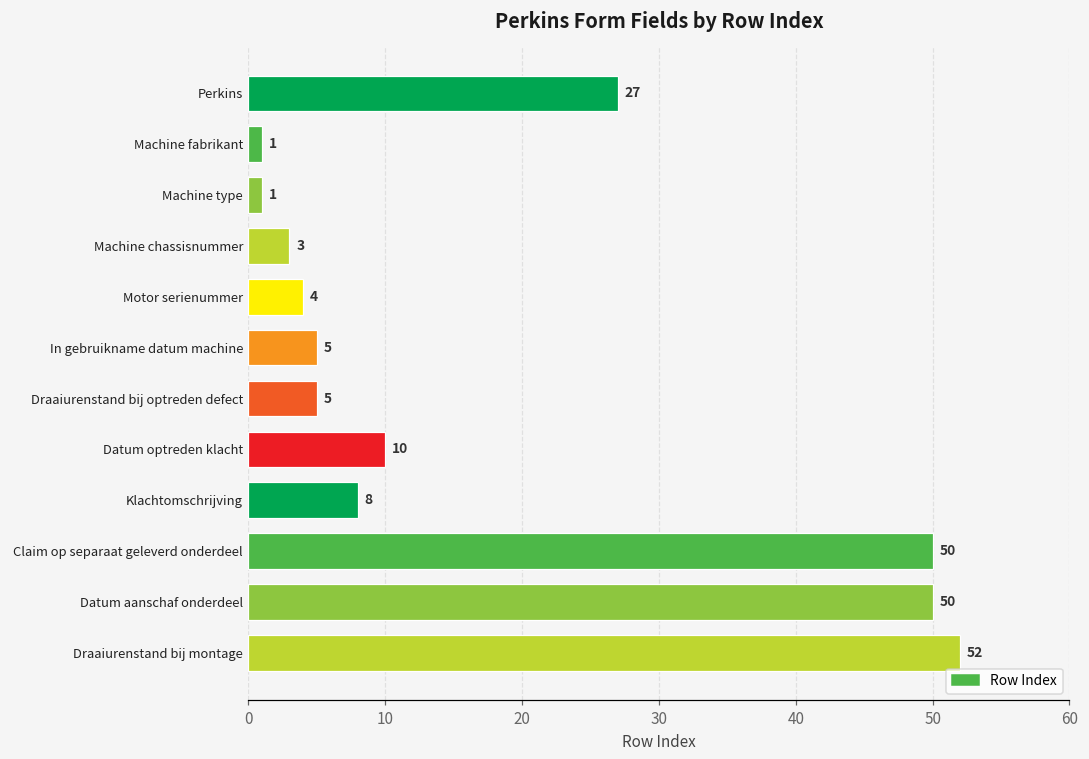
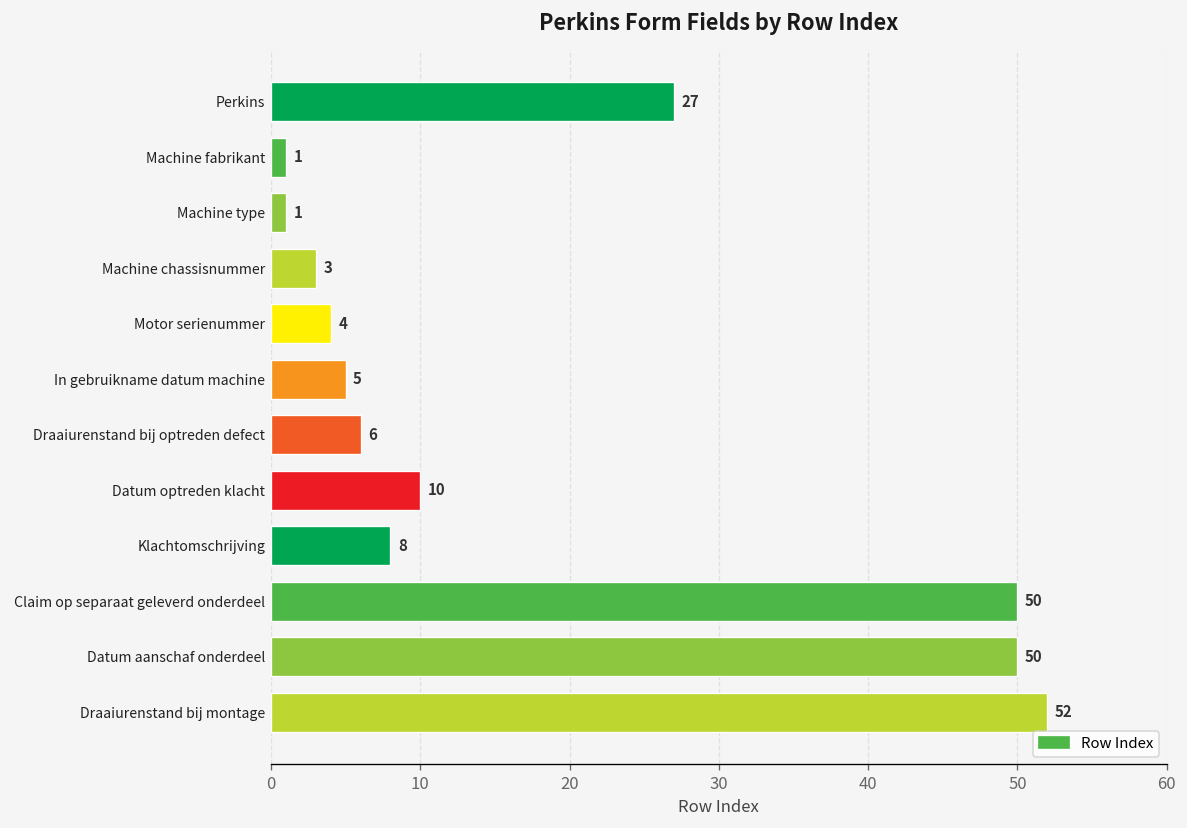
  {
    "Perkins": 27,
    "Machine fabrikant": 1,
    "Machine type": 1,
    "Machine chassisnummer": 3,
    "Motor serienummer": 4,
    "In gebruikname datum machine": 5,
-   "Draaiurenstand bij optreden defect": 5,
+   "Draaiurenstand bij optreden defect": 6,
    "Datum optreden klacht": 10,
    "Klachtomschrijving": 8,
    "Claim op separaat geleverd onderdeel": 50,
    "Datum aanschaf onderdeel": 50,
    "Draaiurenstand bij montage": 52
  }
